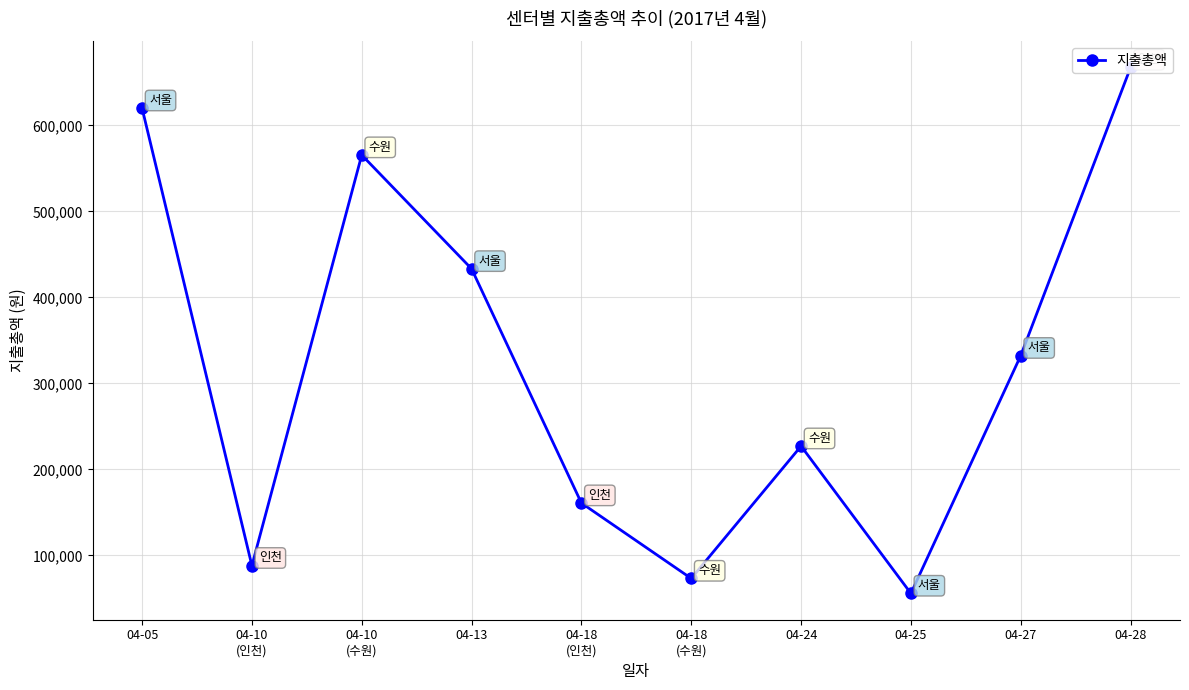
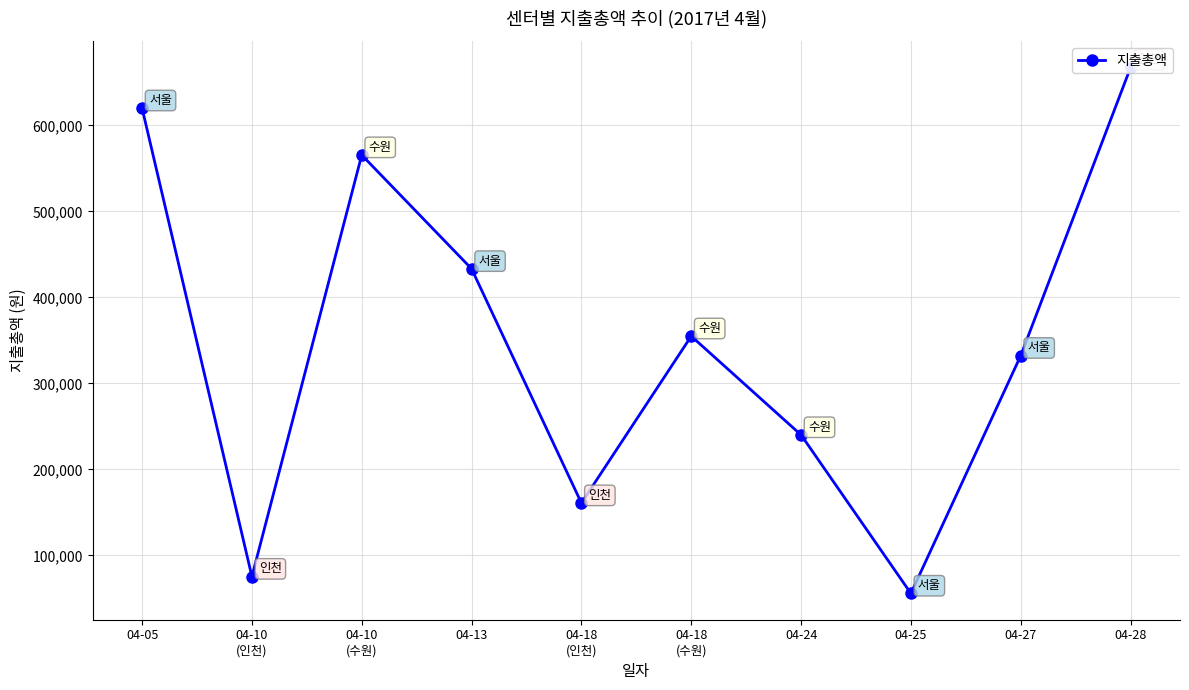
  {
    "04-05": "620,000",
-   "04-10 (인천)": "90,000",
+   "04-10 (인천)": "80,000",
    "04-10 (수원)": "570,000",
    "04-13": "430,000",
    "04-18 (인천)": "160,000",
-   "04-18 (수원)": "70,000",
-   "04-24": "230,000",
+   "04-18 (수원)": "350,000",
+   "04-24": "240,000",
    "04-25": "60,000",
    "04-27": "330,000"
  }
